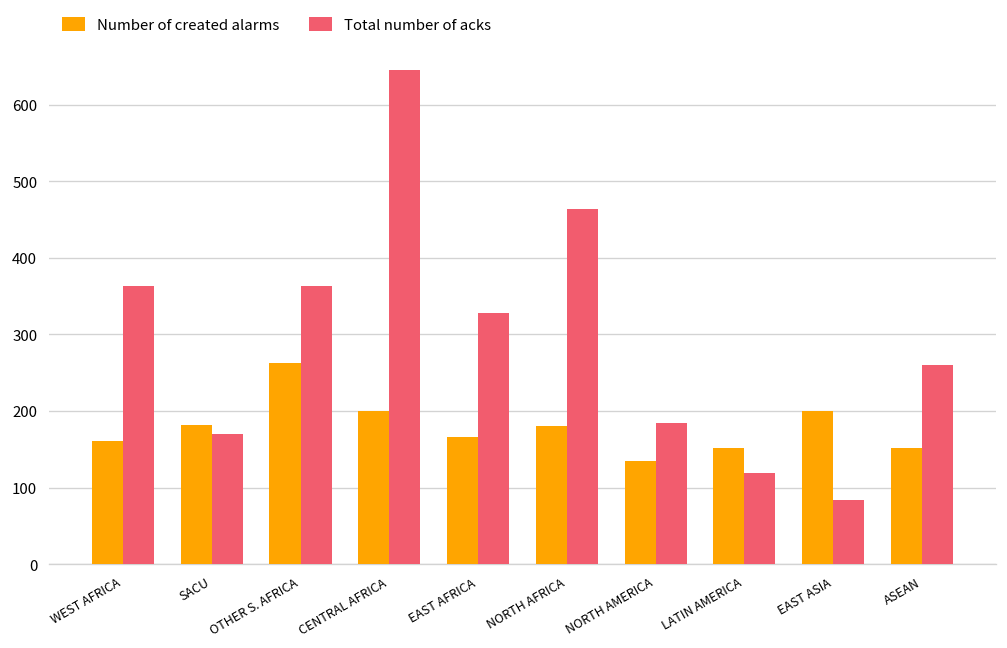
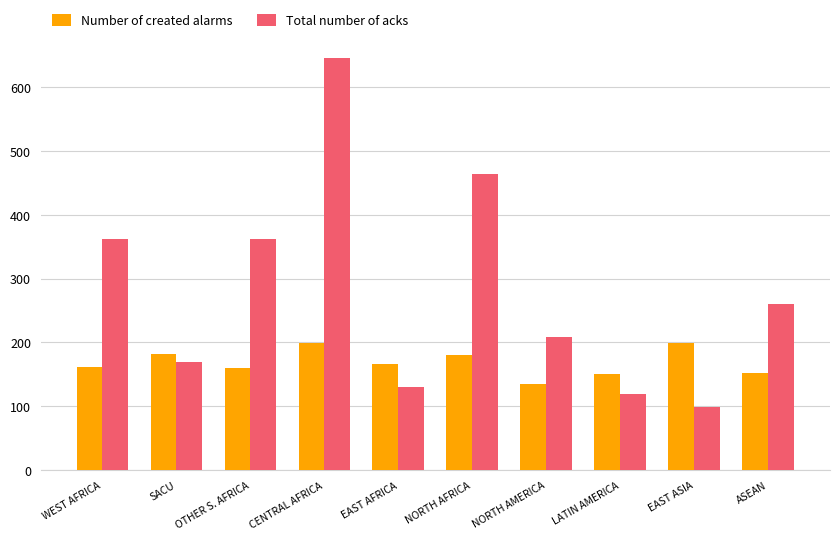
  {
    "Number of created alarms": {
      "WEST AFRICA": 160,
      "SACU": 180,
-     "OTHER S. AFRICA": 260,
+     "OTHER S. AFRICA": 160,
      "CENTRAL AFRICA": 200,
      "EAST AFRICA": 170,
      "NORTH AFRICA": 180,
      "NORTH AMERICA": 130,
      "LATIN AMERICA": 150,
      "EAST ASIA": 200,
      "ASEAN": 150
    },
    "Total number of acks": {
      "WEST AFRICA": 360,
      "SACU": 170,
      "OTHER S. AFRICA": 360,
      "CENTRAL AFRICA": 650,
-     "EAST AFRICA": 330,
+     "EAST AFRICA": 130,
      "NORTH AFRICA": 460,
-     "NORTH AMERICA": 180,
+     "NORTH AMERICA": 210,
      "LATIN AMERICA": 120,
-     "EAST ASIA": 80,
+     "EAST ASIA": 100,
      "ASEAN": 260
    }
  }
